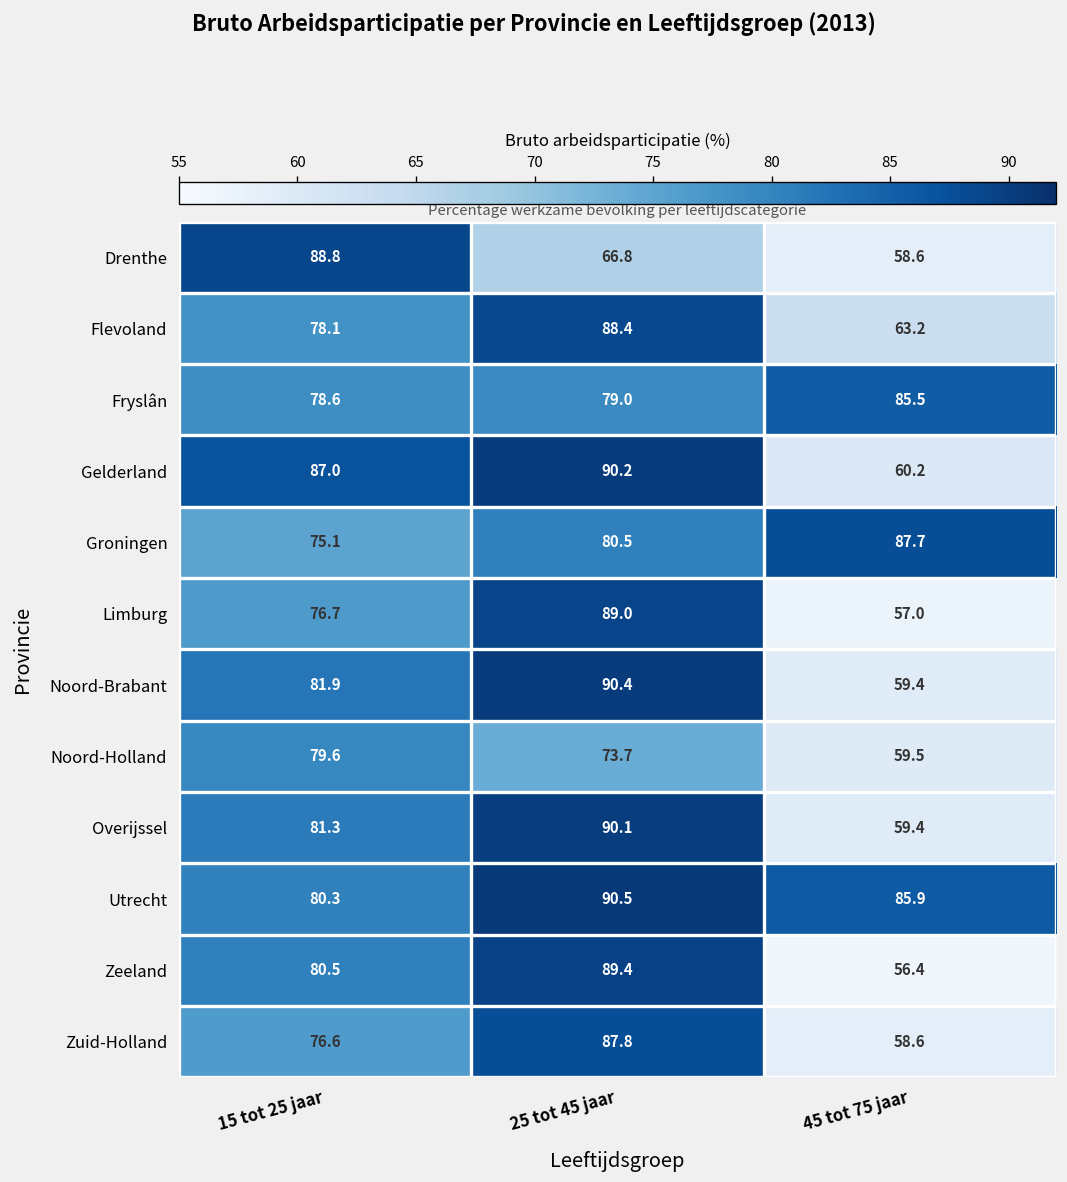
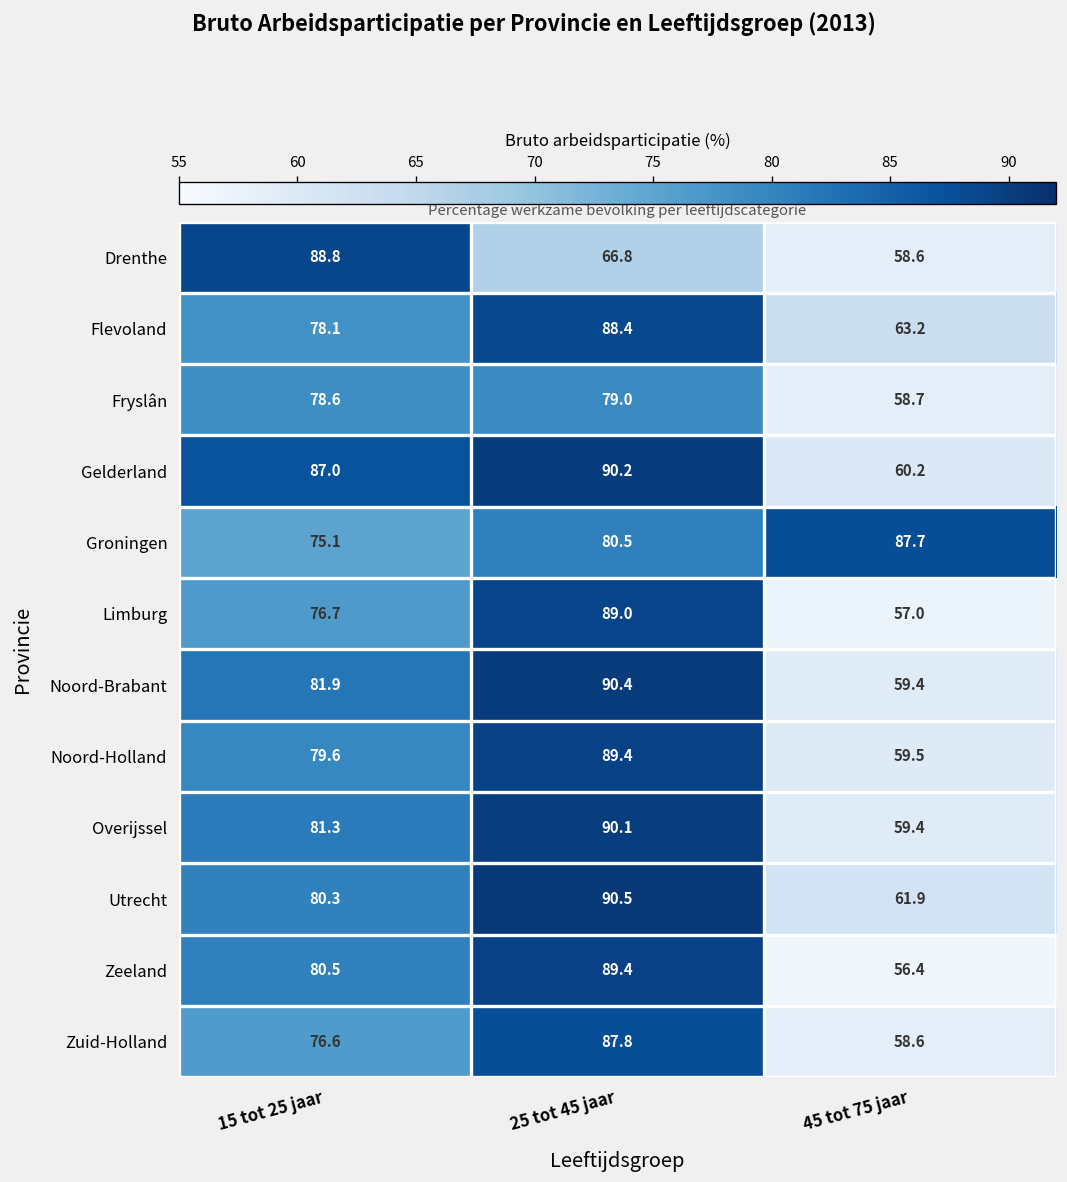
  {
    "Drenthe": {
      "15 tot 25 jaar": 88.8,
      "25 tot 45 jaar": 66.8,
      "45 tot 75 jaar": 58.6
    },
    "Flevoland": {
      "15 tot 25 jaar": 78.1,
      "25 tot 45 jaar": 88.4,
      "45 tot 75 jaar": 63.2
    },
    "Fryslân": {
      "15 tot 25 jaar": 78.6,
      "25 tot 45 jaar": 79.0,
-     "45 tot 75 jaar": 85.5
+     "45 tot 75 jaar": 58.7
    },
    "Gelderland": {
      "15 tot 25 jaar": 87.0,
      "25 tot 45 jaar": 90.2,
      "45 tot 75 jaar": 60.2
    },
    "Groningen": {
      "15 tot 25 jaar": 75.1,
      "25 tot 45 jaar": 80.5,
      "45 tot 75 jaar": 87.7
    },
    "Limburg": {
      "15 tot 25 jaar": 76.7,
      "25 tot 45 jaar": 89.0,
      "45 tot 75 jaar": 57.0
    },
    "Noord-Brabant": {
      "15 tot 25 jaar": 81.9,
      "25 tot 45 jaar": 90.4,
      "45 tot 75 jaar": 59.4
    },
    "Noord-Holland": {
      "15 tot 25 jaar": 79.6,
-     "25 tot 45 jaar": 73.7,
+     "25 tot 45 jaar": 89.4,
      "45 tot 75 jaar": 59.5
    },
    "Overijssel": {
      "15 tot 25 jaar": 81.3,
      "25 tot 45 jaar": 90.1,
      "45 tot 75 jaar": 59.4
    },
    "Utrecht": {
      "15 tot 25 jaar": 80.3,
      "25 tot 45 jaar": 90.5,
-     "45 tot 75 jaar": 85.9
+     "45 tot 75 jaar": 61.9
    },
    "Zeeland": {
      "15 tot 25 jaar": 80.5,
      "25 tot 45 jaar": 89.4,
      "45 tot 75 jaar": 56.4
    },
    "Zuid-Holland": {
      "15 tot 25 jaar": 76.6,
      "25 tot 45 jaar": 87.8,
      "45 tot 75 jaar": 58.6
    }
  }
